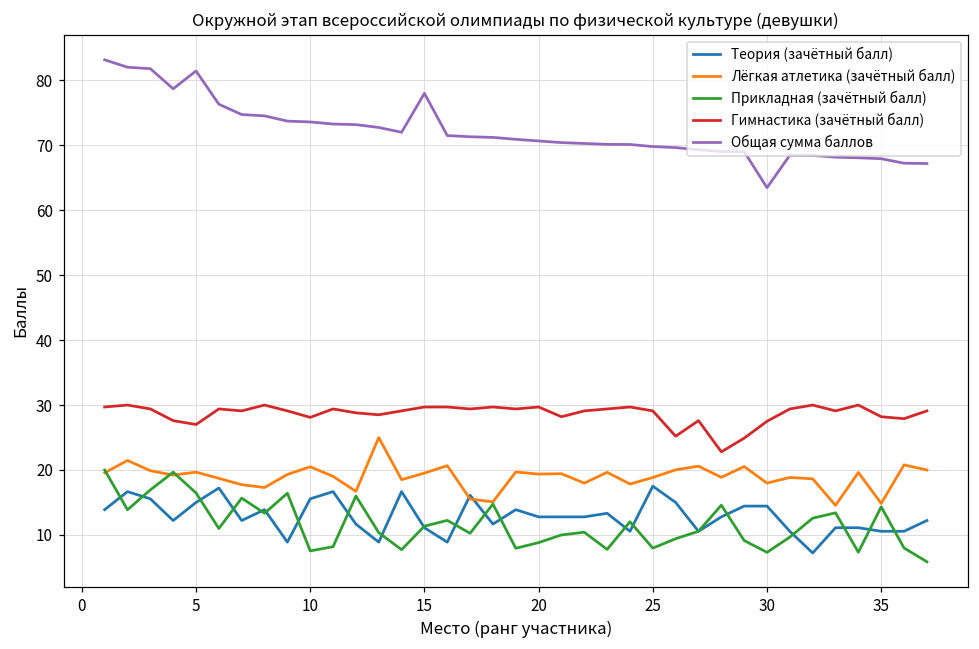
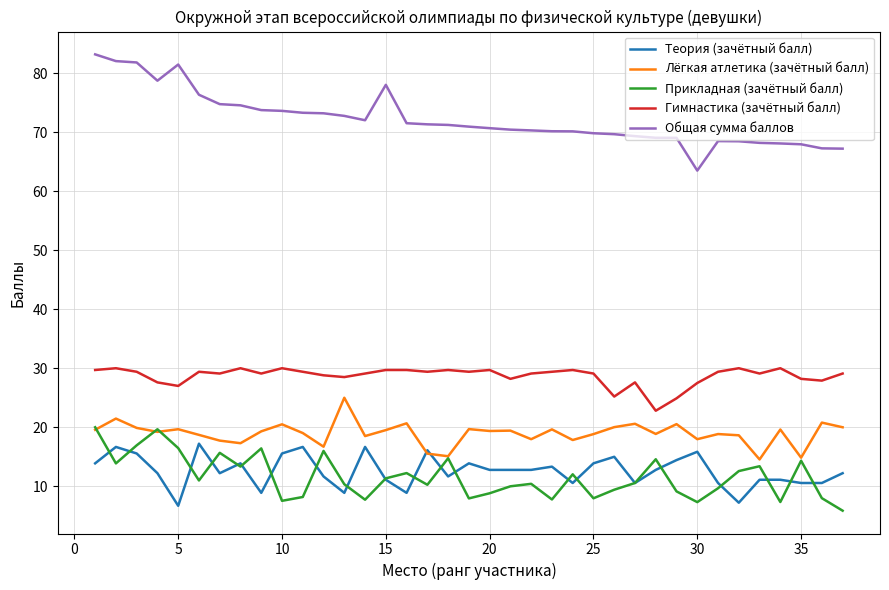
  {
    "Теория (зачётный балл)": {
-     "5": 15,
+     "5": 7,
      "10": 16,
      "20": 13,
-     "25": 18,
-     "30": 14,
+     "25": 14,
+     "30": 16,
      "35": 11
    },
    "Лёгкая атлетика (зачётный балл)": {
      "5": 20,
      "10": 21,
      "15": 20,
      "20": 19,
      "25": 19,
      "30": 18,
      "35": 15
    },
    "Прикладная (зачётный балл)": {
      "5": 16,
      "10": 8,
      "20": 9,
      "25": 8,
      "30": 7,
      "35": 14
    },
    "Гимнастика (зачётный балл)": {
      "5": 27,
-     "10": 28,
+     "10": 30,
      "15": 30,
      "20": 30,
      "25": 29,
      "30": 28,
      "35": 28
    },
    "Общая сумма баллов": {
      "5": 81,
      "10": 74,
      "15": 78,
      "20": 71,
      "25": 70,
      "30": 63,
      "35": 68
    }
  }
